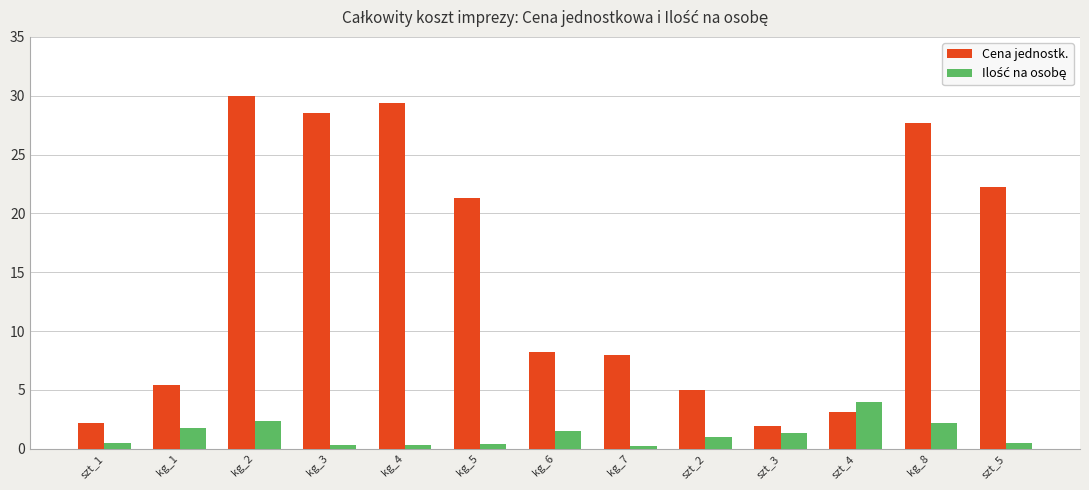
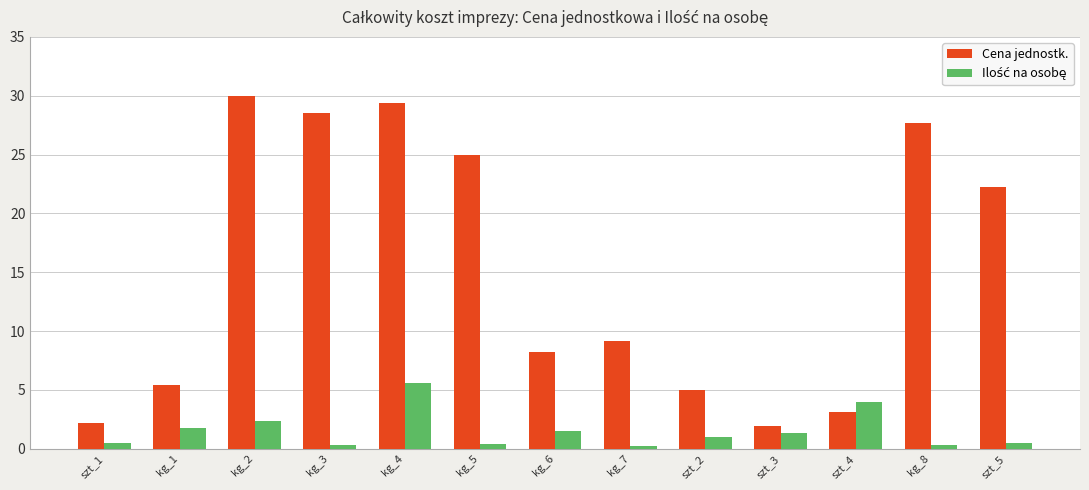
  {
    "Cena jednostk.": {
      "szt_1": 2.2,
      "kg_1": 5.4,
      "kg_2": 30.0,
      "kg_3": 28.5,
      "kg_4": 29.4,
-     "kg_5": 21.3,
+     "kg_5": 25.0,
      "kg_6": 8.2,
-     "kg_7": 8.0,
+     "kg_7": 9.1,
      "szt_2": 5.0,
      "szt_3": 1.9,
      "szt_4": 3.2,
      "kg_8": 27.7,
      "szt_5": 22.2
    },
    "Ilość na osobę": {
      "szt_1": 0.5,
      "kg_1": 1.8,
      "kg_2": 2.4,
      "kg_3": 0.3,
-     "kg_4": 0.3,
+     "kg_4": 5.6,
      "kg_5": 0.4,
      "kg_6": 1.5,
      "kg_7": 0.3,
      "szt_2": 1.0,
      "szt_3": 1.3,
      "szt_4": 4.0,
-     "kg_8": 2.2,
+     "kg_8": 0.3,
      "szt_5": 0.5
    }
  }
